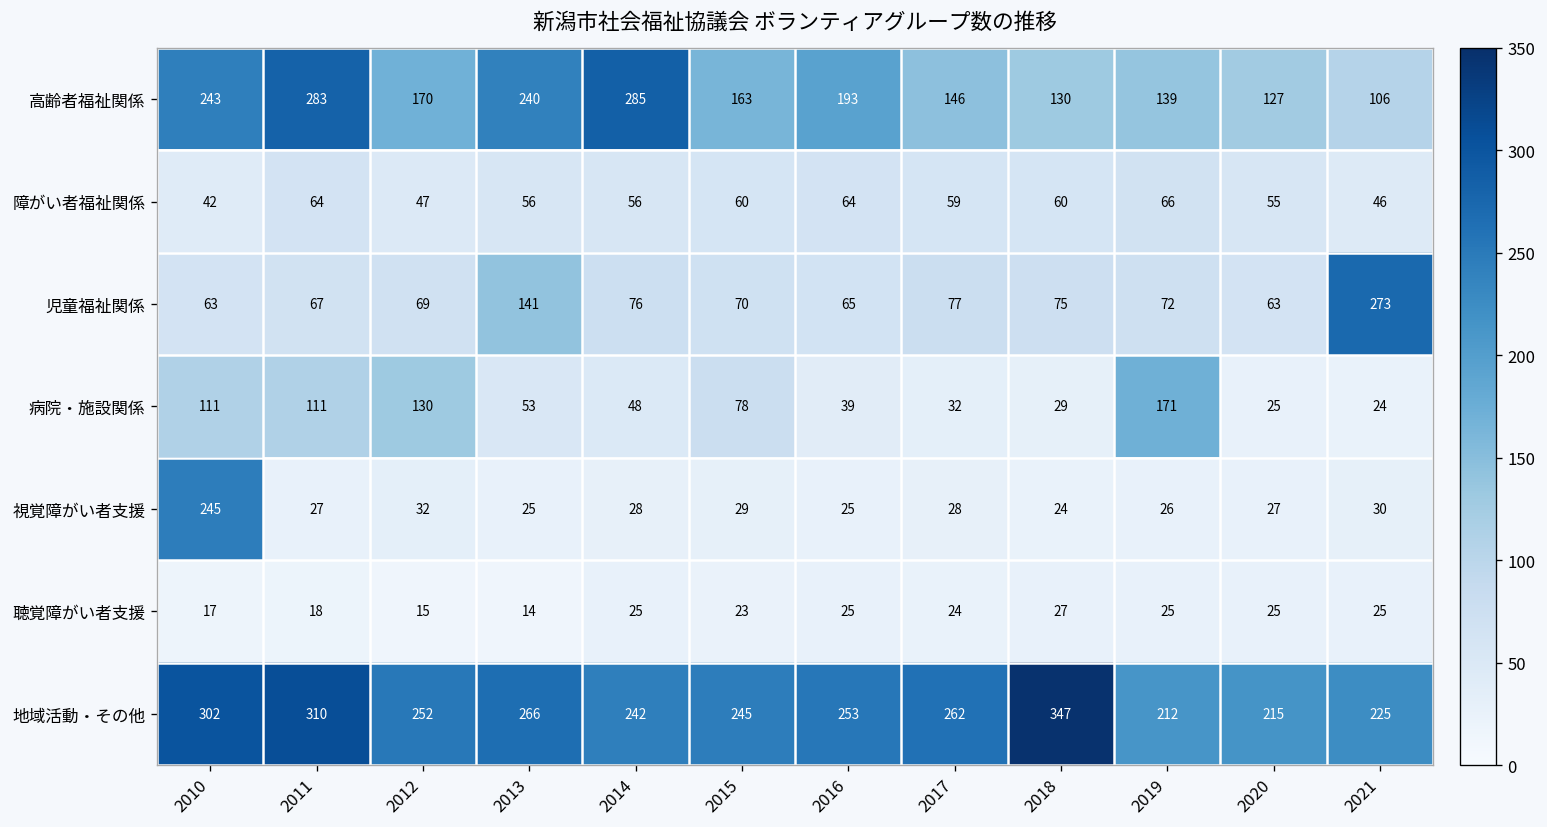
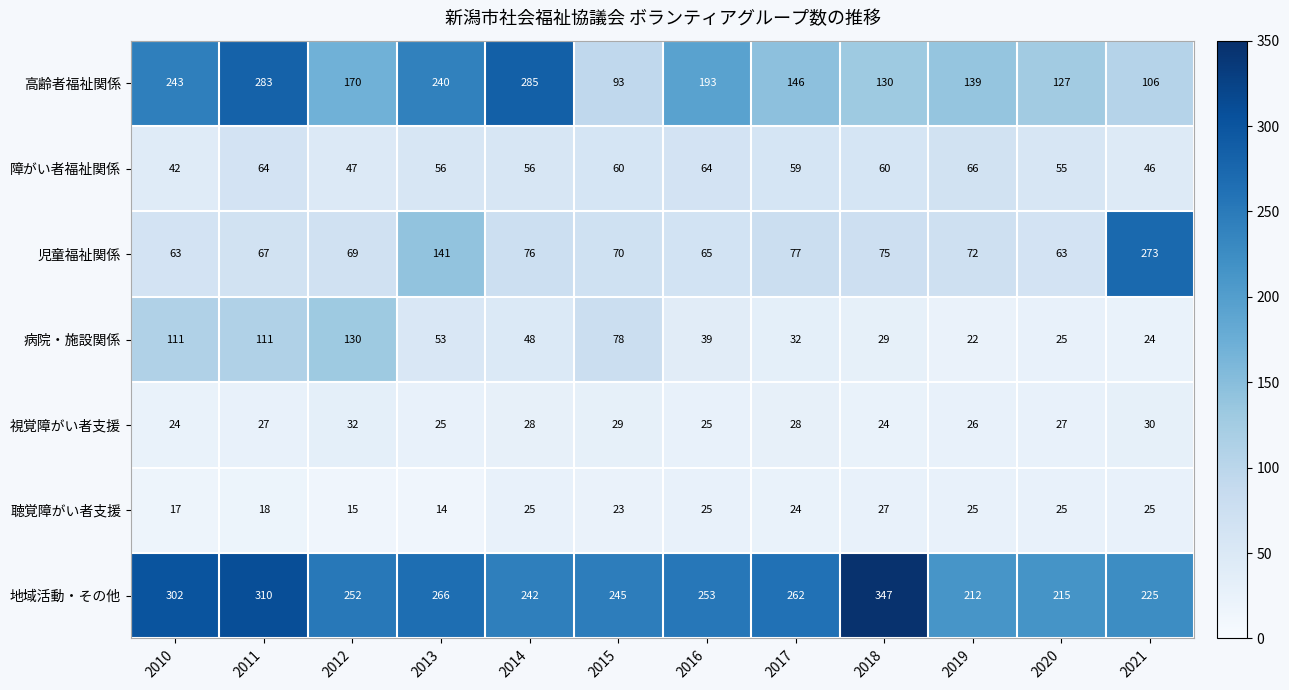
  {
    "高齢者福祉関係": {
      "2010": 243,
      "2011": 283,
      "2012": 170,
      "2013": 240,
      "2014": 285,
-     "2015": 163,
+     "2015": 93,
      "2016": 193,
      "2017": 146,
      "2018": 130,
      "2019": 139,
      "2020": 127,
      "2021": 106
    },
    "障がい者福祉関係": {
      "2010": 42,
      "2011": 64,
      "2012": 47,
      "2013": 56,
      "2014": 56,
      "2015": 60,
      "2016": 64,
      "2017": 59,
      "2018": 60,
      "2019": 66,
      "2020": 55,
      "2021": 46
    },
    "児童福祉関係": {
      "2010": 63,
      "2011": 67,
      "2012": 69,
      "2013": 141,
      "2014": 76,
      "2015": 70,
      "2016": 65,
      "2017": 77,
      "2018": 75,
      "2019": 72,
      "2020": 63,
      "2021": 273
    },
    "病院・施設関係": {
      "2010": 111,
      "2011": 111,
      "2012": 130,
      "2013": 53,
      "2014": 48,
      "2015": 78,
      "2016": 39,
      "2017": 32,
      "2018": 29,
-     "2019": 171,
+     "2019": 22,
      "2020": 25,
      "2021": 24
    },
    "視覚障がい者支援": {
-     "2010": 245,
+     "2010": 24,
      "2011": 27,
      "2012": 32,
      "2013": 25,
      "2014": 28,
      "2015": 29,
      "2016": 25,
      "2017": 28,
      "2018": 24,
      "2019": 26,
      "2020": 27,
      "2021": 30
    },
    "聴覚障がい者支援": {
      "2010": 17,
      "2011": 18,
      "2012": 15,
      "2013": 14,
      "2014": 25,
      "2015": 23,
      "2016": 25,
      "2017": 24,
      "2018": 27,
      "2019": 25,
      "2020": 25,
      "2021": 25
    },
    "地域活動・その他": {
      "2010": 302,
      "2011": 310,
      "2012": 252,
      "2013": 266,
      "2014": 242,
      "2015": 245,
      "2016": 253,
      "2017": 262,
      "2018": 347,
      "2019": 212,
      "2020": 215,
      "2021": 225
    }
  }
